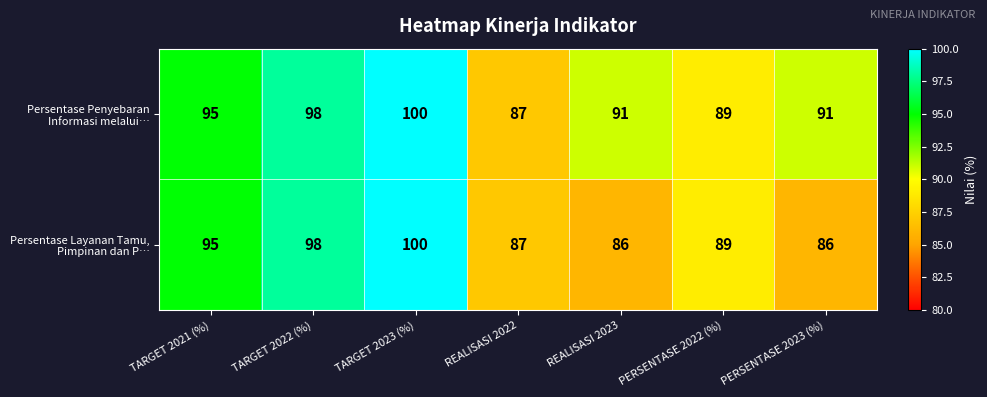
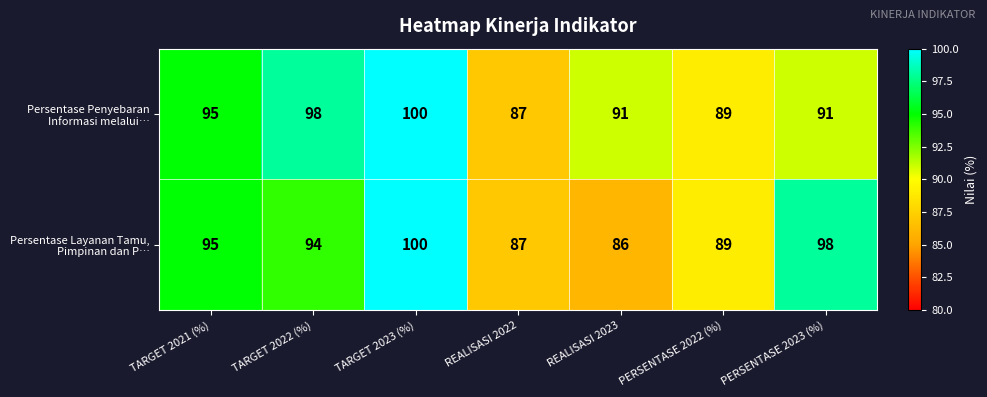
  {
    "Persentase Penyebaran Informasi melalui…": {
      "TARGET 2021 (%)": 95,
      "TARGET 2022 (%)": 98,
      "TARGET 2023 (%)": 100,
      "REALISASI 2022": 87,
      "REALISASI 2023": 91,
      "PERSENTASE 2022 (%)": 89,
      "PERSENTASE 2023 (%)": 91
    },
    "Persentase Layanan Tamu, Pimpinan dan P…": {
      "TARGET 2021 (%)": 95,
-     "TARGET 2022 (%)": 98,
+     "TARGET 2022 (%)": 94,
      "TARGET 2023 (%)": 100,
      "REALISASI 2022": 87,
      "REALISASI 2023": 86,
      "PERSENTASE 2022 (%)": 89,
-     "PERSENTASE 2023 (%)": 86
+     "PERSENTASE 2023 (%)": 98
    }
  }
